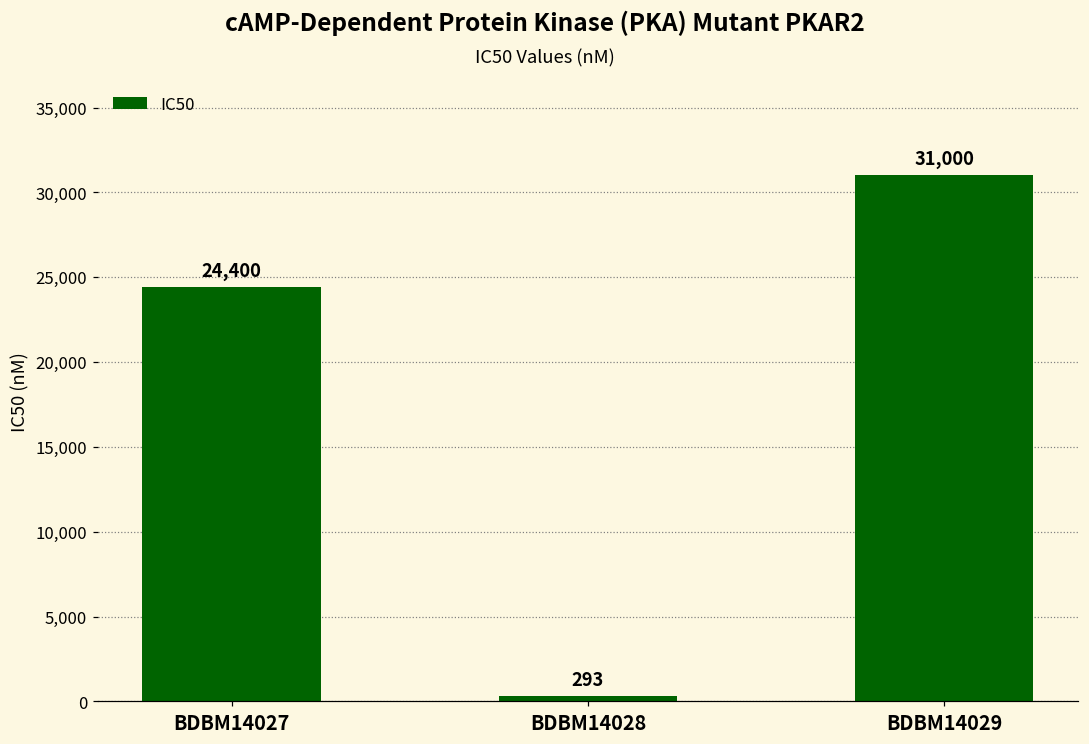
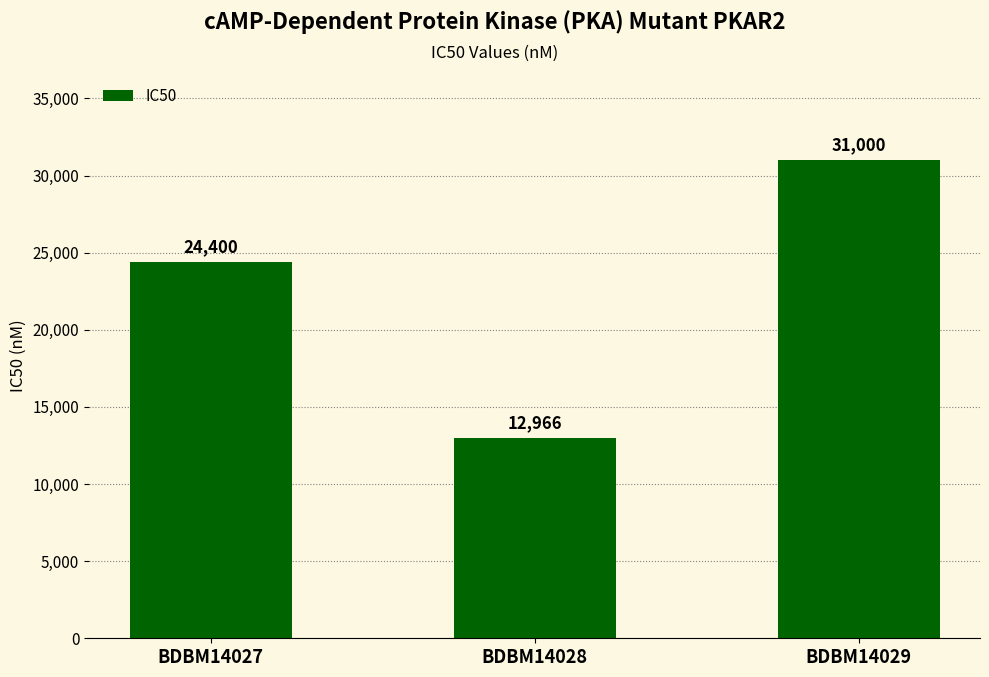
  {
    "BDBM14027": "24,400",
-   "BDBM14028": "293",
+   "BDBM14028": "12,966",
    "BDBM14029": "31,000"
  }
